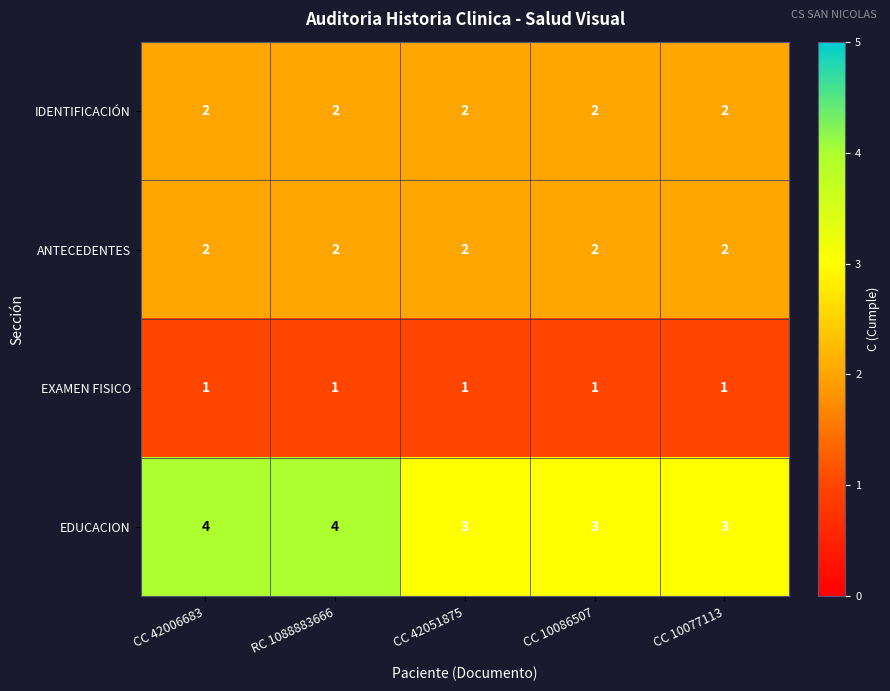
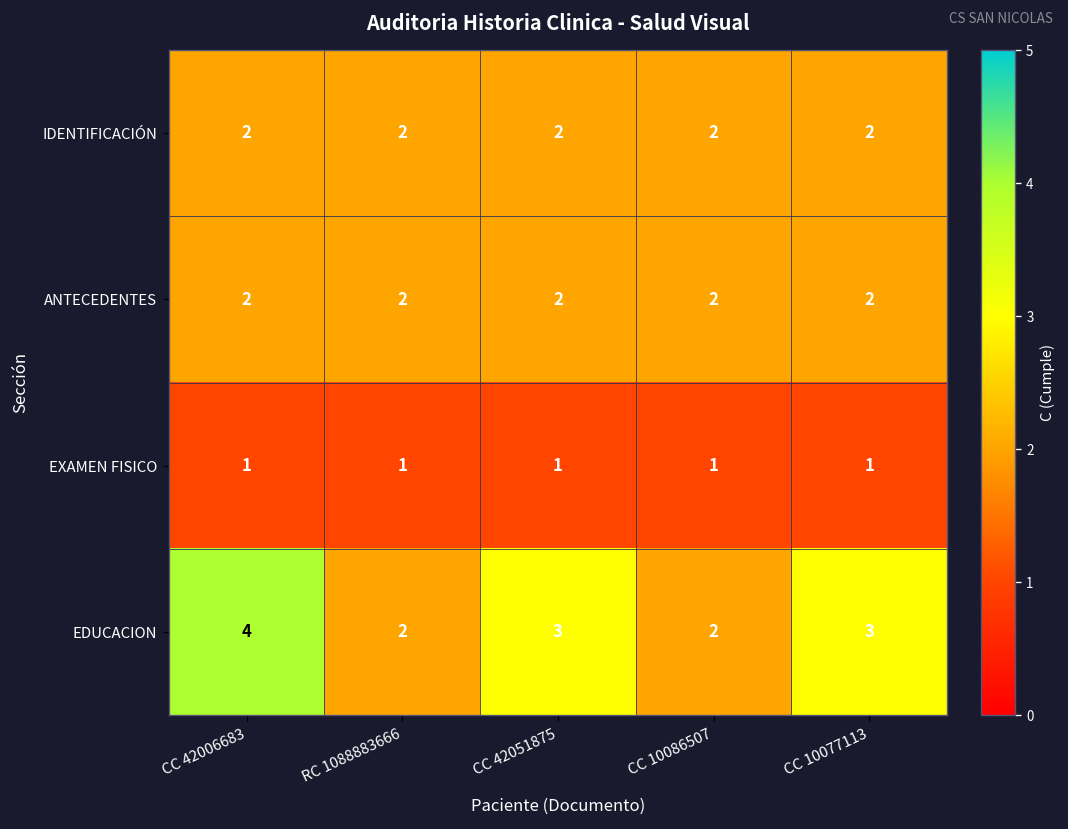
  {
    "IDENTIFICACIÓN": {
      "CC 42006683": 2,
      "RC 1088883666": 2,
      "CC 42051875": 2,
      "CC 10086507": 2,
      "CC 10077113": 2
    },
    "ANTECEDENTES": {
      "CC 42006683": 2,
      "RC 1088883666": 2,
      "CC 42051875": 2,
      "CC 10086507": 2,
      "CC 10077113": 2
    },
    "EXAMEN FISICO": {
      "CC 42006683": 1,
      "RC 1088883666": 1,
      "CC 42051875": 1,
      "CC 10086507": 1,
      "CC 10077113": 1
    },
    "EDUCACION": {
      "CC 42006683": 4,
-     "RC 1088883666": 4,
+     "RC 1088883666": 2,
      "CC 42051875": 3,
-     "CC 10086507": 3,
+     "CC 10086507": 2,
      "CC 10077113": 3
    }
  }
